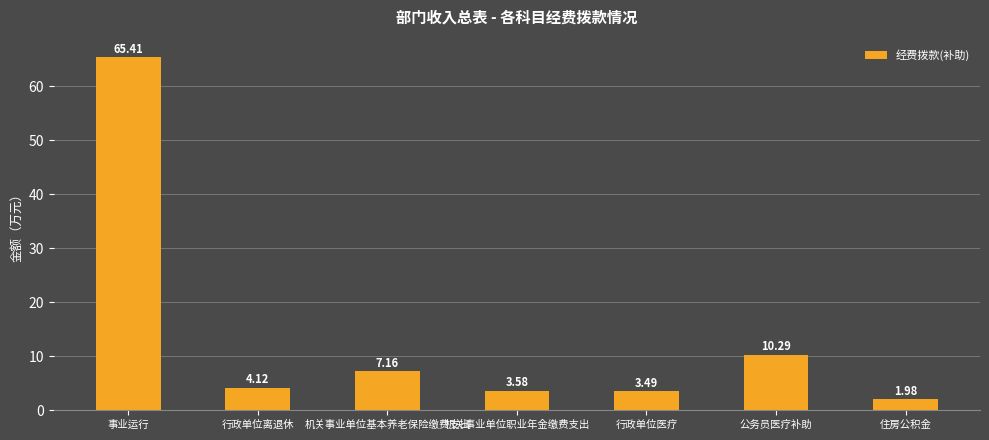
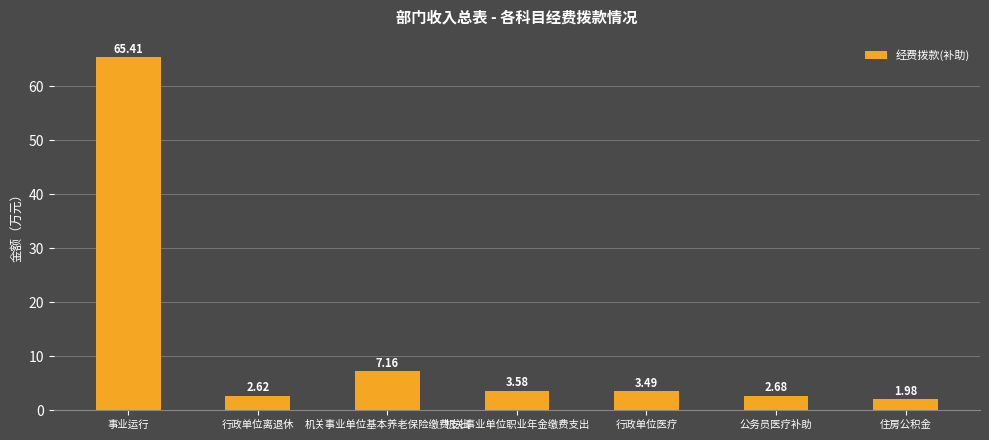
  {
    "事业运行": 65.41,
-   "行政单位离退休": 4.12,
+   "行政单位离退休": 2.62,
    "行政单位医疗": 3.49,
-   "公务员医疗补助": 10.29,
+   "公务员医疗补助": 2.68,
    "住房公积金": 1.98
  }
